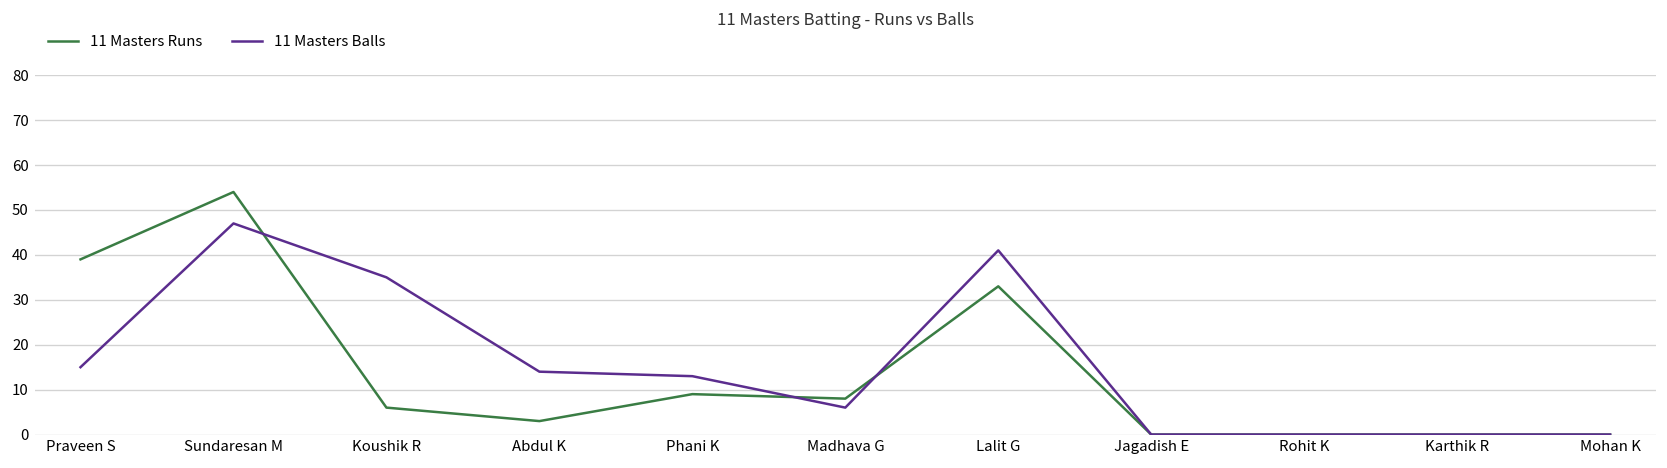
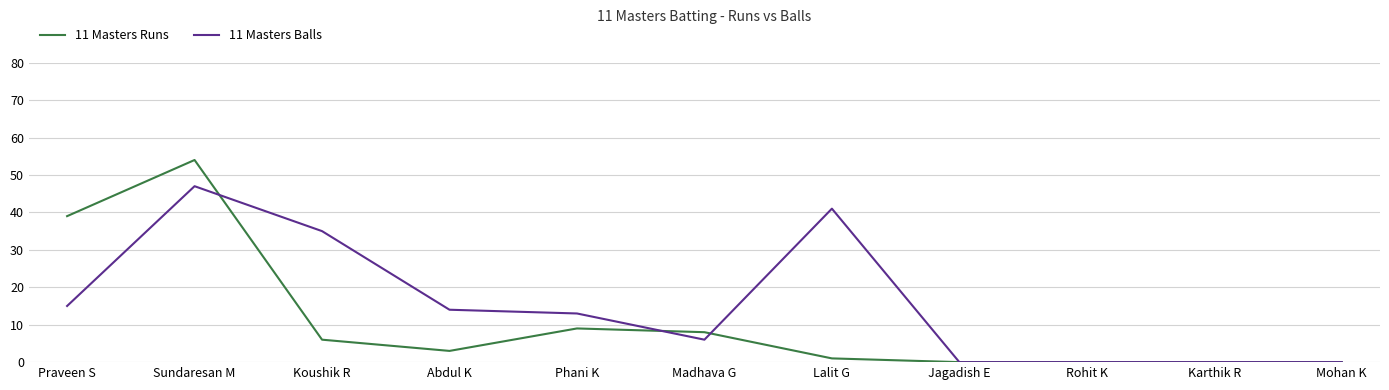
  {
    "11 Masters Runs": {
      "Praveen S": 39,
      "Sundaresan M": 54,
      "Koushik R": 6,
      "Abdul K": 3,
      "Phani K": 9,
      "Madhava G": 8,
-     "Lalit G": 33
+     "Lalit G": 1
    },
    "11 Masters Balls": {
      "Praveen S": 15,
      "Sundaresan M": 47,
      "Koushik R": 35,
      "Abdul K": 14,
      "Phani K": 13,
      "Madhava G": 6,
      "Lalit G": 41
    }
  }
